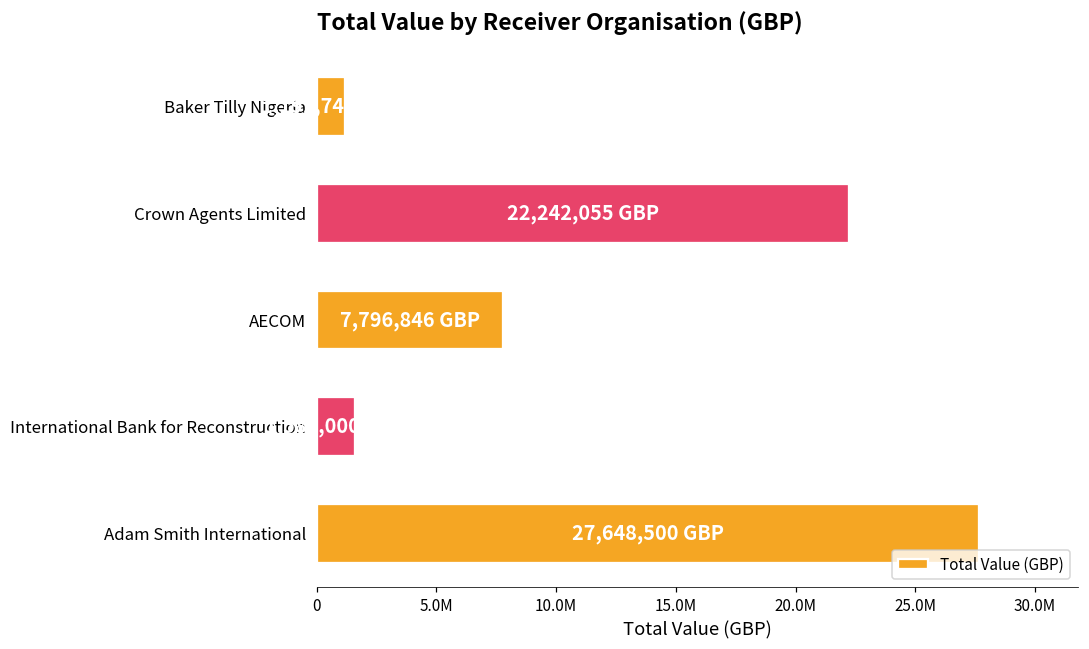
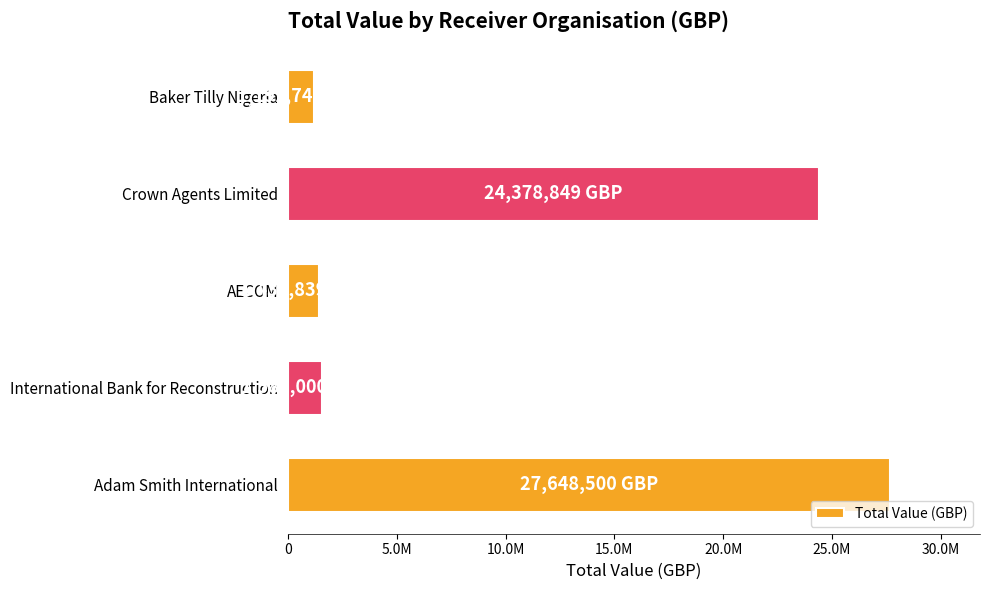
  {
-   "Crown Agents Limited": "22,242,055",
-   "AECOM": "7800000",
+   "Crown Agents Limited": "24,378,849",
+   "AECOM": "1400000",
    "Adam Smith International": "27,648,500"
  }
